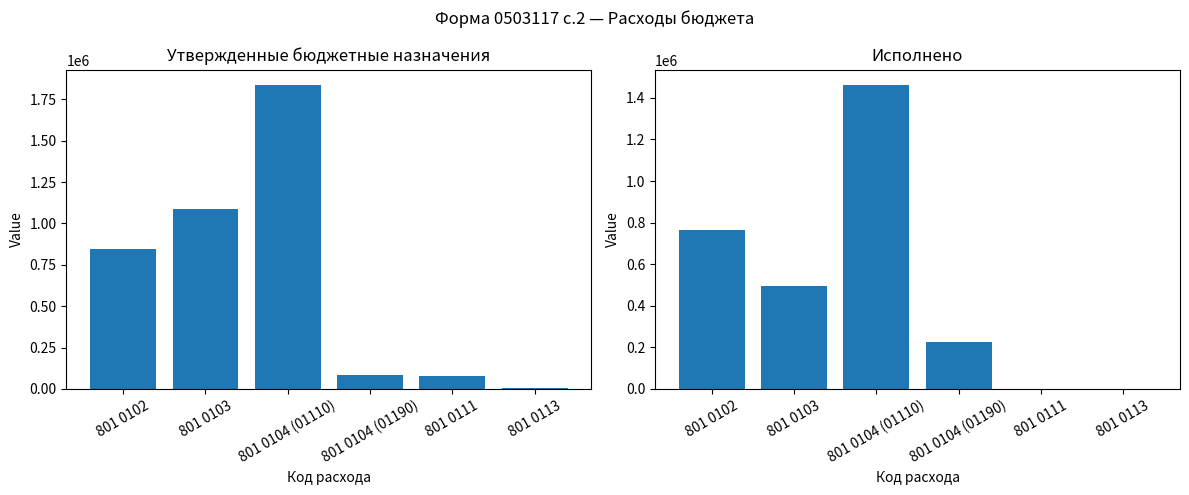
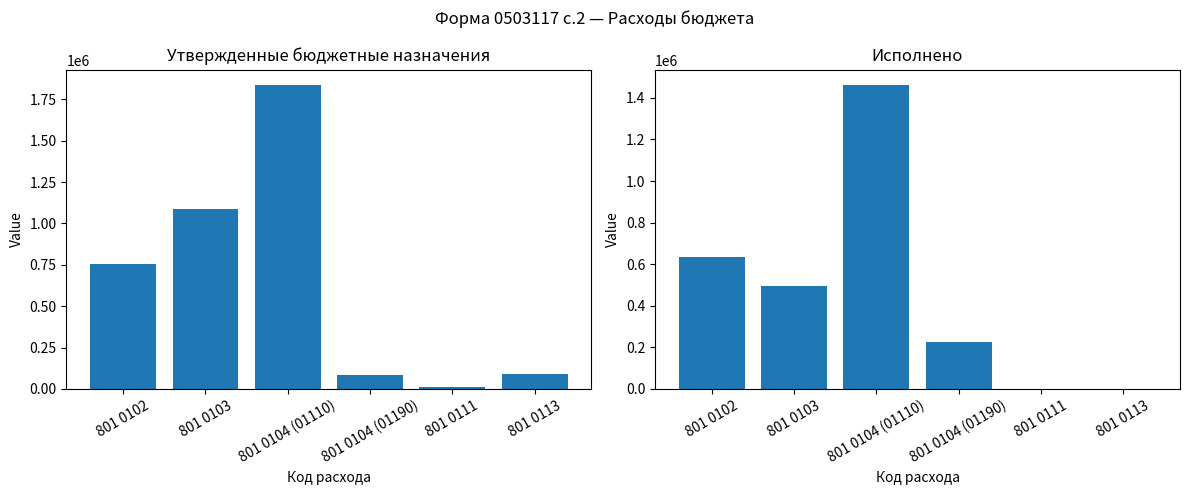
  {
    "Утвержденные бюджетные назначения": {
-     "801 0102": 840000,
+     "801 0102": 750000,
      "801 0103": 1090000,
      "801 0104 (01110)": 1840000,
      "801 0104 (01190)": 90000,
-     "801 0111": 80000,
-     "801 0113": 0
+     "801 0111": 10000,
+     "801 0113": 90000
    },
    "Исполнено": {
-     "801 0102": 760000,
+     "801 0102": 630000,
      "801 0103": 490000,
      "801 0104 (01110)": 1460000,
      "801 0104 (01190)": 230000,
      "801 0111": 0
    }
  }
